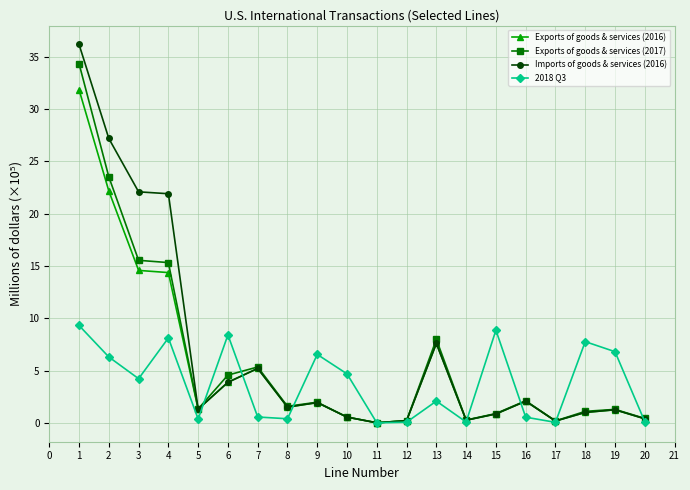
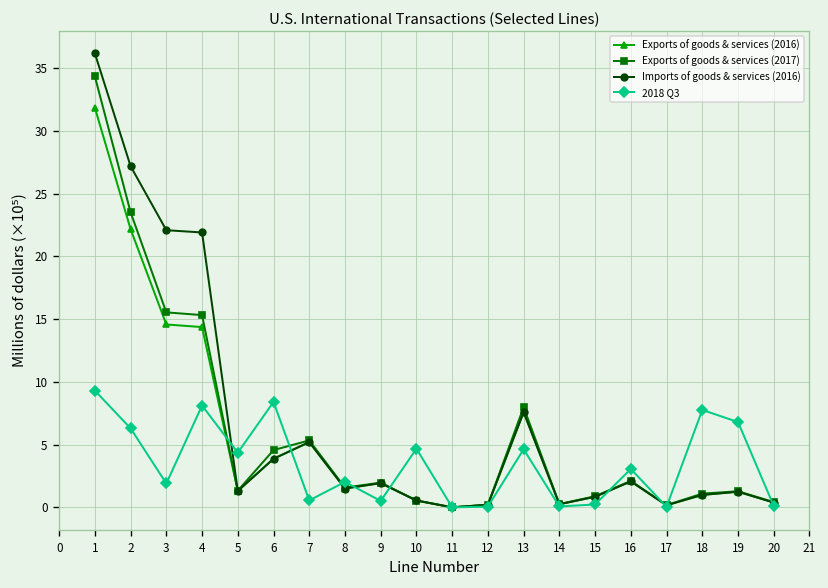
  {
    "2018 Q3": {
      "1": 9.3,
      "2": 6.3,
-     "3": 4.2,
+     "3": 1.9,
      "4": 8.1,
-     "5": 0.4,
+     "5": 4.4,
      "6": 8.4,
      "7": 0.6,
-     "8": 0.4,
-     "9": 6.5,
+     "8": 2.0,
+     "9": 0.5,
      "10": 4.7,
-     "13": 2.1,
-     "15": 8.9,
-     "16": 0.5,
+     "13": 4.6,
+     "15": 0.2,
+     "16": 3.1,
      "18": 7.8,
      "19": 6.8,
      "20": 0.1
    }
  }
